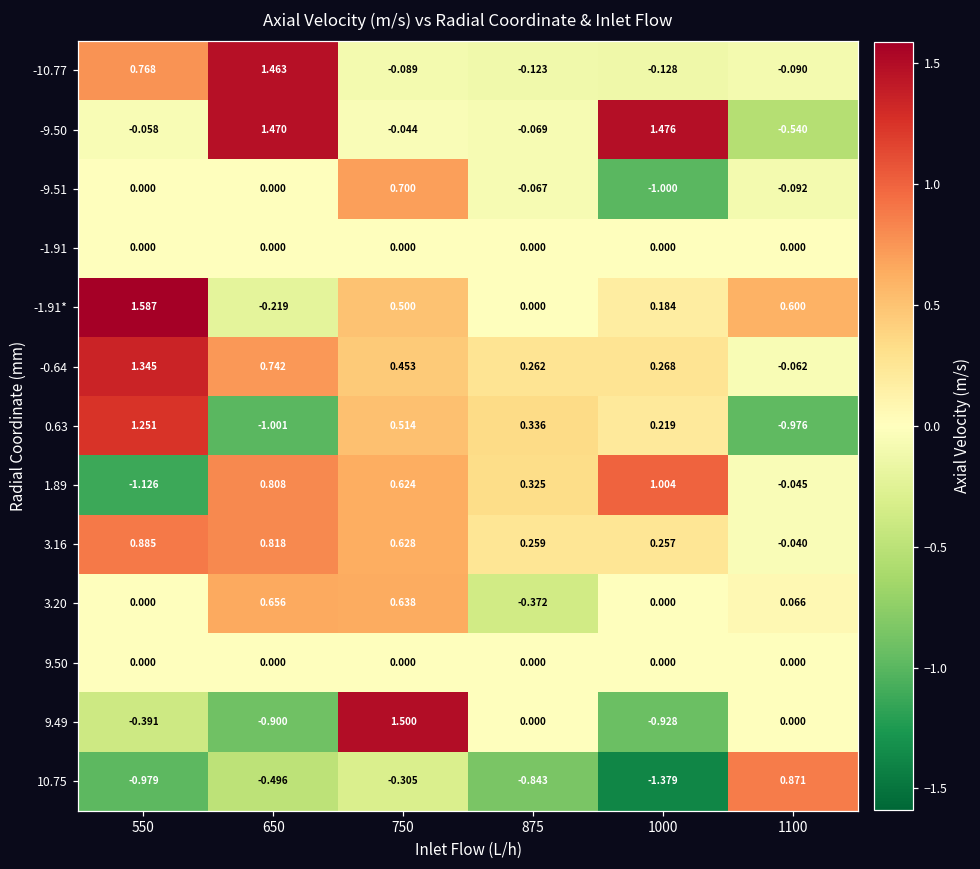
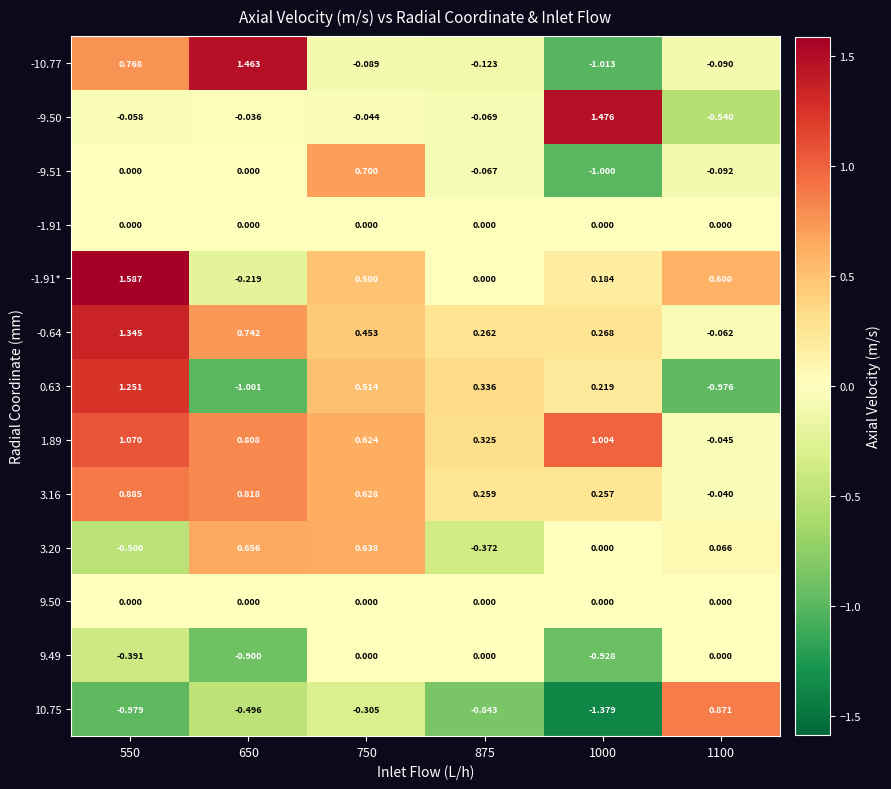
  {
    "-10.77": {
      "550": 0.768,
      "650": 1.463,
      "750": -0.089,
      "875": -0.123,
-     "1000": -0.128,
+     "1000": -1.013,
      "1100": -0.090
    },
    "-9.50": {
      "550": -0.058,
-     "650": 1.470,
+     "650": -0.036,
      "750": -0.044,
      "875": -0.069,
      "1000": 1.476,
      "1100": -0.540
    },
    "-9.51": {
      "550": 0.000,
      "650": 0.000,
      "750": 0.700,
      "875": -0.067,
      "1000": -1.000,
      "1100": -0.092
    },
    "-1.91": {
      "550": 0.000,
      "650": 0.000,
      "750": 0.000,
      "875": 0.000,
      "1000": 0.000,
      "1100": 0.000
    },
    "-1.91*": {
      "550": 1.587,
      "650": -0.219,
      "750": 0.500,
      "875": 0.000,
      "1000": 0.184,
      "1100": 0.600
    },
    "-0.64": {
      "550": 1.345,
      "650": 0.742,
      "750": 0.453,
      "875": 0.262,
      "1000": 0.268,
      "1100": -0.062
    },
    "0.63": {
      "550": 1.251,
      "650": -1.001,
      "750": 0.514,
      "875": 0.336,
      "1000": 0.219,
      "1100": -0.976
    },
    "1.89": {
-     "550": -1.126,
+     "550": 1.070,
      "650": 0.808,
      "750": 0.624,
      "875": 0.325,
      "1000": 1.004,
      "1100": -0.045
    },
    "3.16": {
      "550": 0.885,
      "650": 0.818,
      "750": 0.628,
      "875": 0.259,
      "1000": 0.257,
      "1100": -0.040
    },
    "3.20": {
-     "550": 0.000,
+     "550": -0.500,
      "650": 0.656,
      "750": 0.638,
      "875": -0.372,
      "1000": 0.000,
      "1100": 0.066
    },
    "9.50": {
      "550": 0.000,
      "650": 0.000,
      "750": 0.000,
      "875": 0.000,
      "1000": 0.000,
      "1100": 0.000
    },
    "9.49": {
      "550": -0.391,
      "650": -0.900,
-     "750": 1.500,
+     "750": 0.000,
      "875": 0.000,
      "1000": -0.928,
      "1100": 0.000
    },
    "10.75": {
      "550": -0.979,
      "650": -0.496,
      "750": -0.305,
      "875": -0.843,
      "1000": -1.379,
      "1100": 0.871
    }
  }
